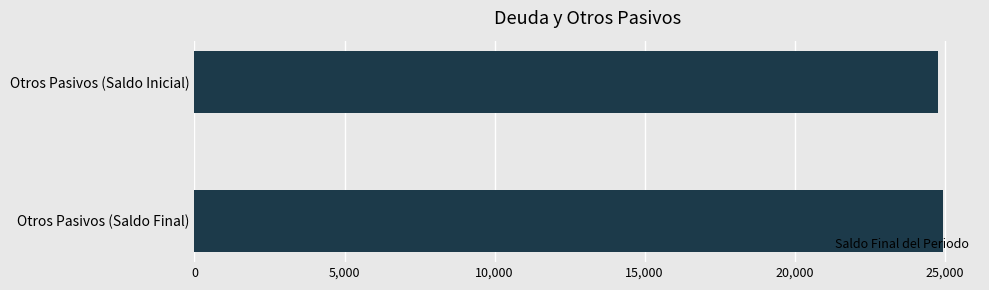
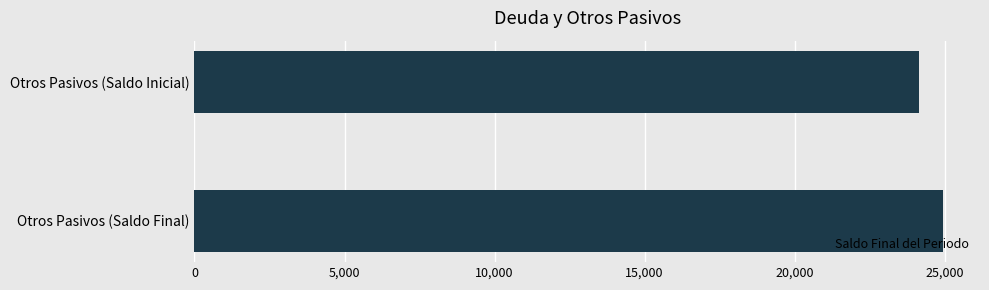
  {
-   "Otros Pasivos (Saldo Inicial)": "24,800",
+   "Otros Pasivos (Saldo Inicial)": "24,100",
    "Otros Pasivos (Saldo Final)": "24,900"
  }
